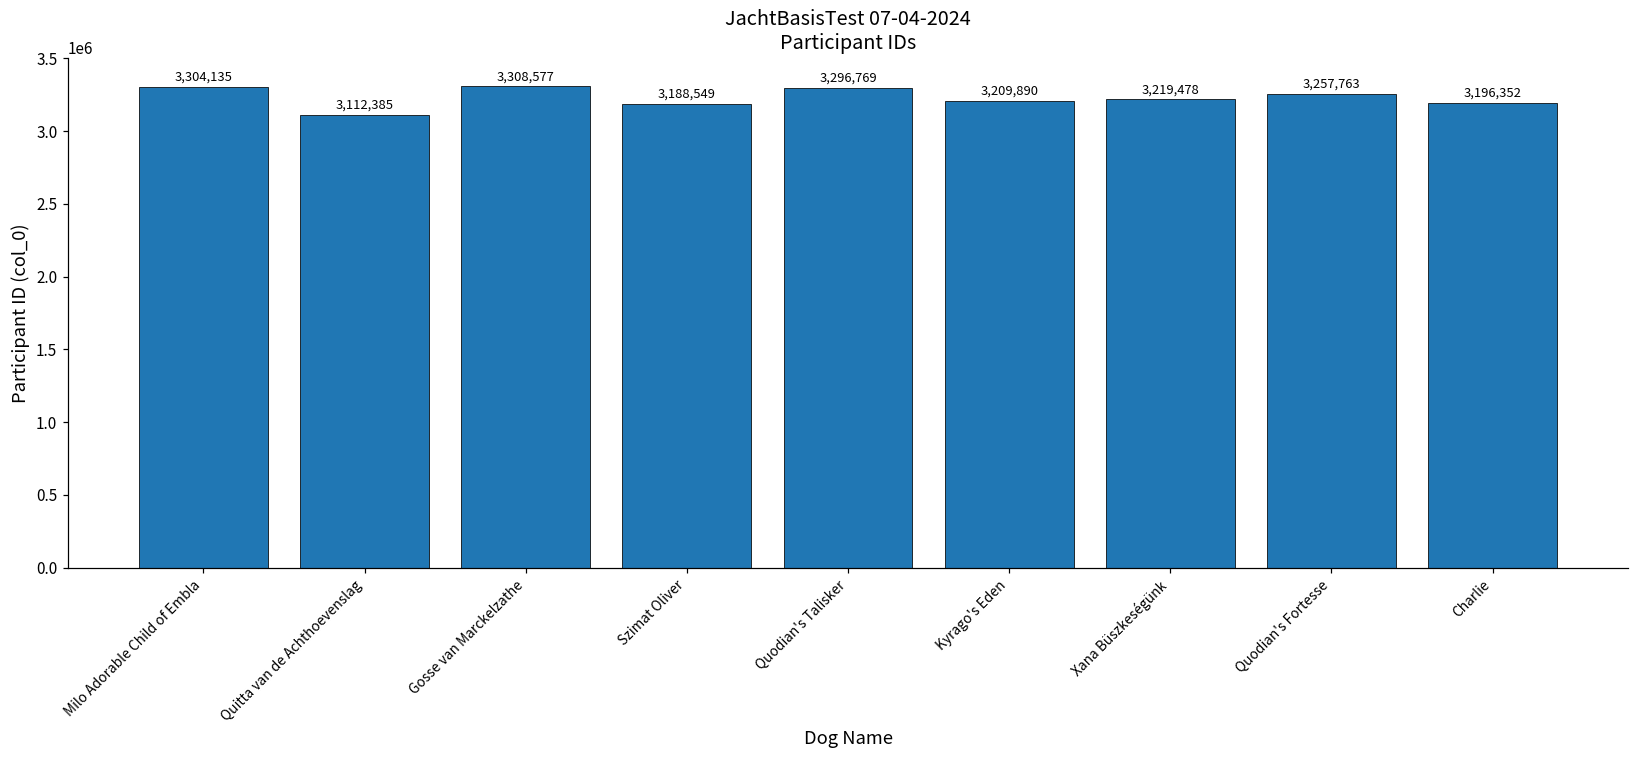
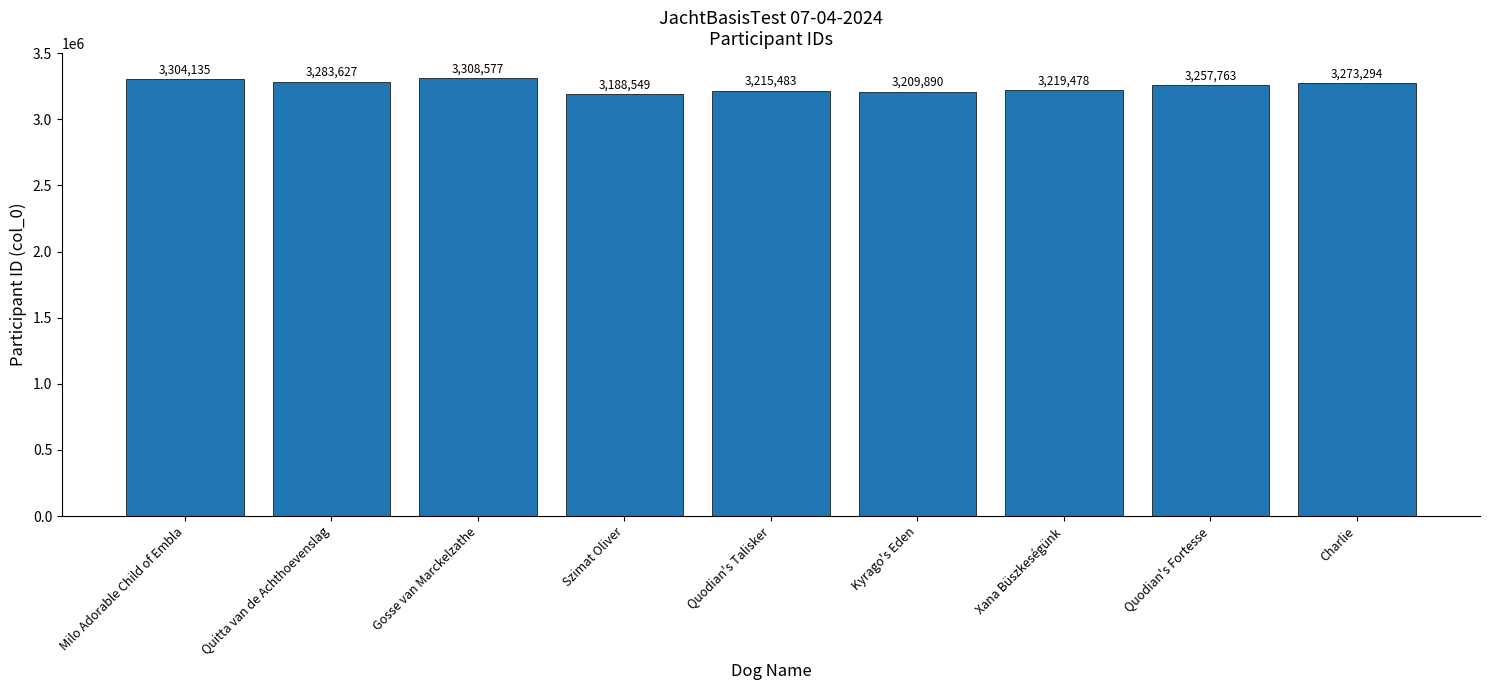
  {
    "Milo Adorable Child of Embla": "3,304,135",
-   "Quitta van de Achthoevenslag": "3,112,385",
+   "Quitta van de Achthoevenslag": "3,283,627",
    "Gosse van Marckelzathe": "3,308,577",
    "Szimat Oliver": "3,188,549",
-   "Quodian's Talisker": "3,296,769",
+   "Quodian's Talisker": "3,215,483",
    "Kyrago's Eden": "3,209,890",
    "Xana Büszkeségünk": "3,219,478",
    "Quodian's Fortesse": "3,257,763",
-   "Charlie": "3,196,352"
+   "Charlie": "3,273,294"
  }
